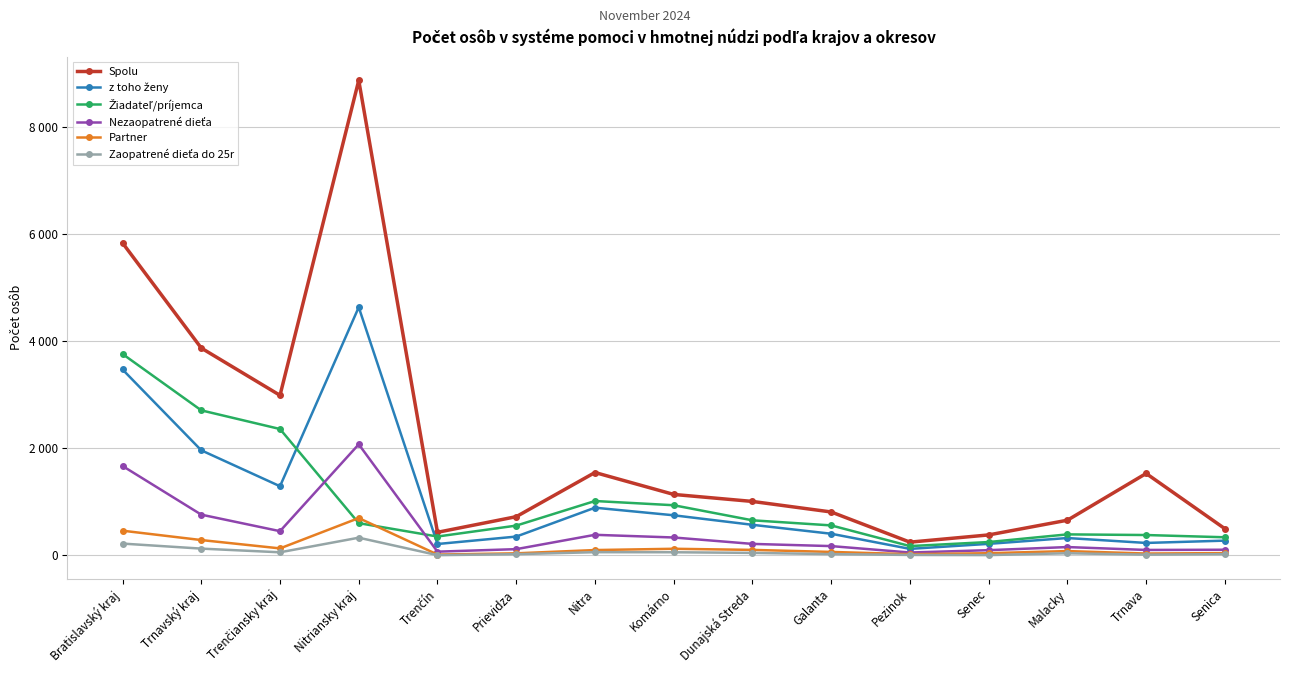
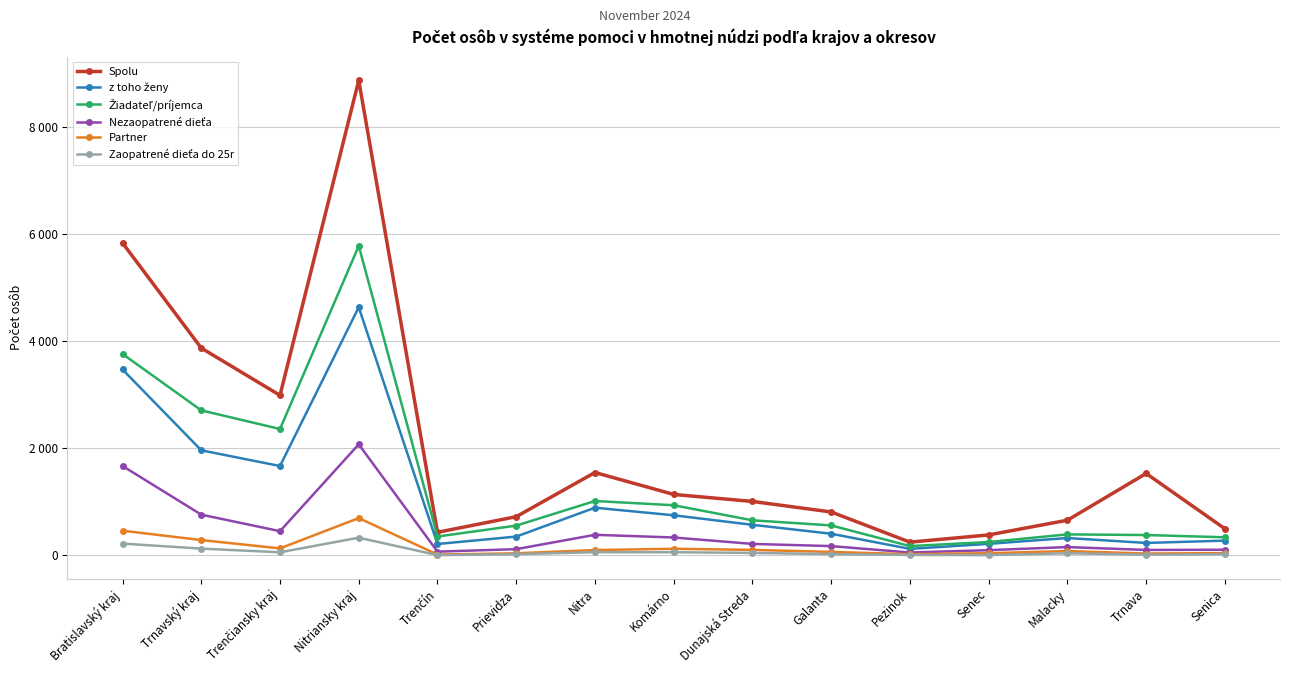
  {
    "Spolu": {
      "Bratislavský kraj": 5800,
      "Trnavský kraj": 3900,
      "Trenčiansky kraj": 3000,
      "Nitriansky kraj": 8900,
      "Trenčín": 400,
      "Prievidza": 700,
      "Nitra": 1500,
      "Komárno": 1100,
      "Dunajská Streda": 1000,
      "Galanta": 800,
      "Pezinok": 200,
      "Senec": 400,
      "Malacky": 700,
      "Trnava": 1500,
      "Senica": 500
    },
    "z toho ženy": {
      "Bratislavský kraj": 3500,
      "Trnavský kraj": 2000,
-     "Trenčiansky kraj": 1300,
+     "Trenčiansky kraj": 1700,
      "Nitriansky kraj": 4600,
      "Trenčín": 200,
      "Prievidza": 300,
      "Nitra": 900,
      "Komárno": 700,
      "Dunajská Streda": 600,
      "Galanta": 400,
      "Pezinok": 100,
      "Malacky": 300,
      "Trnava": 200,
      "Senica": 300
    },
    "Žiadateľ/príjemca": {
      "Bratislavský kraj": 3800,
      "Trnavský kraj": 2700,
      "Trenčiansky kraj": 2400,
-     "Nitriansky kraj": 600,
+     "Nitriansky kraj": 5800,
      "Trenčín": 300,
      "Prievidza": 600,
      "Nitra": 1000,
      "Komárno": 900,
      "Dunajská Streda": 700,
      "Galanta": 600,
      "Pezinok": 200,
      "Malacky": 400,
      "Trnava": 400,
      "Senica": 300
    },
    "Nezaopatrené dieťa": {
      "Bratislavský kraj": 1700,
      "Trnavský kraj": 800,
      "Trenčiansky kraj": 400,
      "Nitriansky kraj": 2100,
      "Trenčín": 100,
      "Prievidza": 100,
      "Nitra": 400,
      "Komárno": 300,
      "Dunajská Streda": 200,
      "Galanta": 200,
      "Senec": 100,
      "Malacky": 200,
      "Trnava": 100,
      "Senica": 100
    },
    "Partner": {
      "Bratislavský kraj": 500,
      "Trnavský kraj": 300,
      "Trenčiansky kraj": 100,
      "Nitriansky kraj": 700,
      "Komárno": 100,
      "Dunajská Streda": 100
    },
    "Zaopatrené dieťa do 25r": {
      "Bratislavský kraj": 200,
      "Trnavský kraj": 100,
      "Trenčiansky kraj": 100,
      "Nitriansky kraj": 300,
      "Komárno": 100,
      "Dunajská Streda": 0
    }
  }
